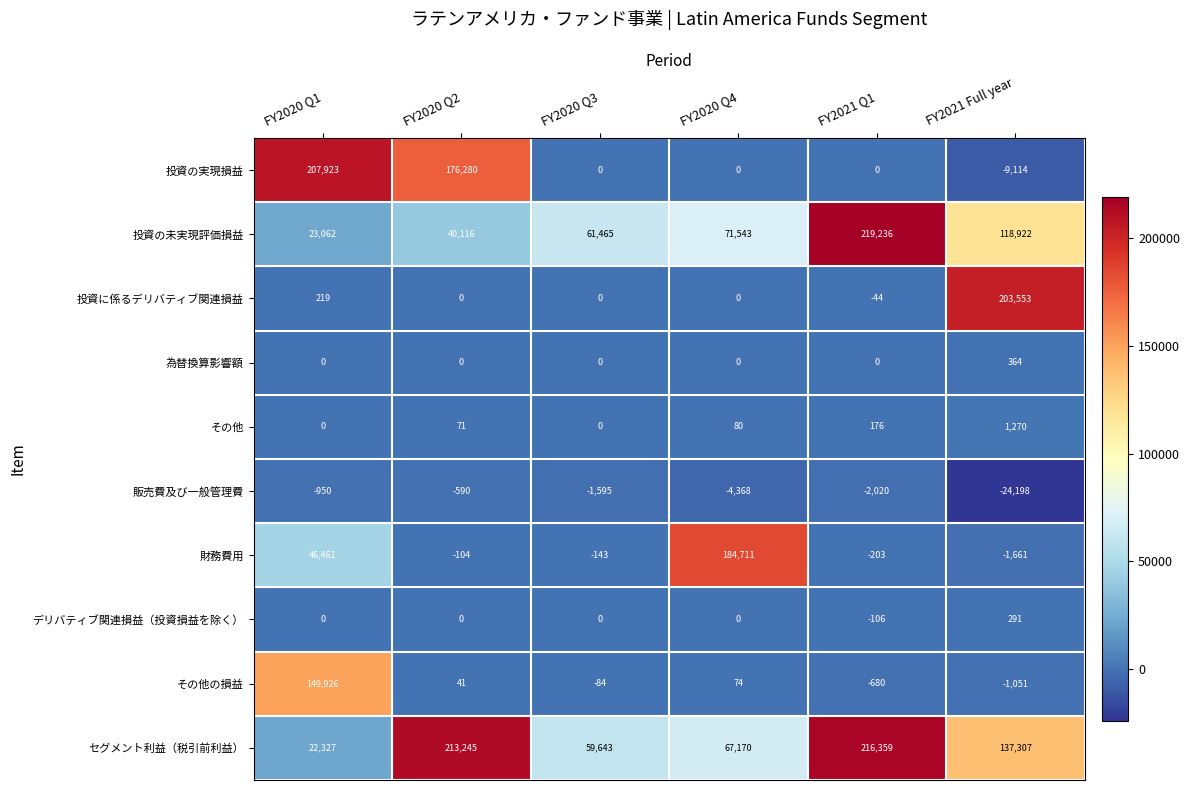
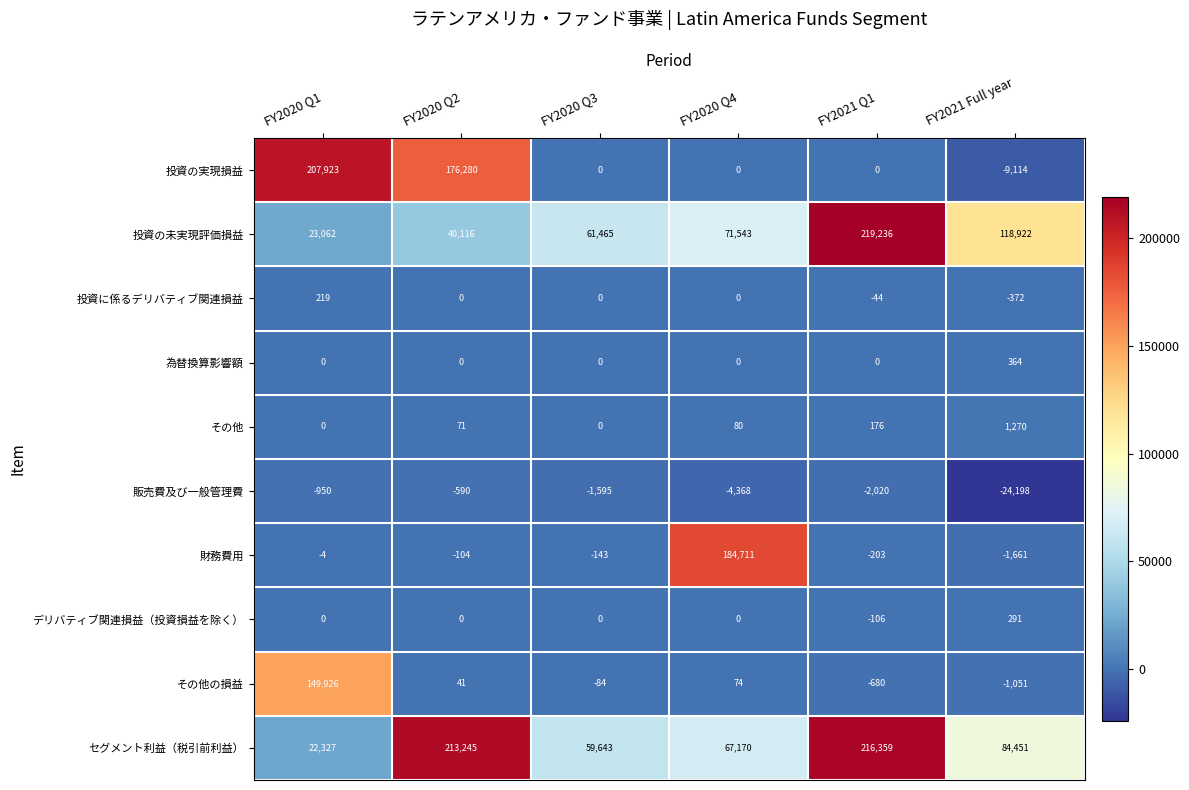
  {
    "投資の実現損益": {
      "FY2020 Q1": "207,923",
      "FY2020 Q2": "176,280",
      "FY2020 Q3": "0",
      "FY2020 Q4": "0",
      "FY2021 Q1": "0",
      "FY2021 Full year": "-9,114"
    },
    "投資の未実現評価損益": {
      "FY2020 Q1": "23,062",
      "FY2020 Q2": "40,116",
      "FY2020 Q3": "61,465",
      "FY2020 Q4": "71,543",
      "FY2021 Q1": "219,236",
      "FY2021 Full year": "118,922"
    },
    "投資に係るデリバティブ関連損益": {
      "FY2020 Q1": "219",
      "FY2020 Q2": "0",
      "FY2020 Q3": "0",
      "FY2020 Q4": "0",
      "FY2021 Q1": "-44",
-     "FY2021 Full year": "203,553"
+     "FY2021 Full year": "-372"
    },
    "為替換算影響額": {
      "FY2020 Q1": "0",
      "FY2020 Q2": "0",
      "FY2020 Q3": "0",
      "FY2020 Q4": "0",
      "FY2021 Q1": "0",
      "FY2021 Full year": "364"
    },
    "その他": {
      "FY2020 Q1": "0",
      "FY2020 Q2": "71",
      "FY2020 Q3": "0",
      "FY2020 Q4": "80",
      "FY2021 Q1": "176",
      "FY2021 Full year": "1,270"
    },
    "販売費及び一般管理費": {
      "FY2020 Q1": "-950",
      "FY2020 Q2": "-590",
      "FY2020 Q3": "-1,595",
      "FY2020 Q4": "-4,368",
      "FY2021 Q1": "-2,020",
      "FY2021 Full year": "-24,198"
    },
    "財務費用": {
-     "FY2020 Q1": "46,461",
+     "FY2020 Q1": "-4",
      "FY2020 Q2": "-104",
      "FY2020 Q3": "-143",
      "FY2020 Q4": "184,711",
      "FY2021 Q1": "-203",
      "FY2021 Full year": "-1,661"
    },
    "デリバティブ関連損益（投資損益を除く）": {
      "FY2020 Q1": "0",
      "FY2020 Q2": "0",
      "FY2020 Q3": "0",
      "FY2020 Q4": "0",
      "FY2021 Q1": "-106",
      "FY2021 Full year": "291"
    },
    "その他の損益": {
      "FY2020 Q1": "149,926",
      "FY2020 Q2": "41",
      "FY2020 Q3": "-84",
      "FY2020 Q4": "74",
      "FY2021 Q1": "-680",
      "FY2021 Full year": "-1,051"
    },
    "セグメント利益（税引前利益）": {
      "FY2020 Q1": "22,327",
      "FY2020 Q2": "213,245",
      "FY2020 Q3": "59,643",
      "FY2020 Q4": "67,170",
      "FY2021 Q1": "216,359",
-     "FY2021 Full year": "137,307"
+     "FY2021 Full year": "84,451"
    }
  }
